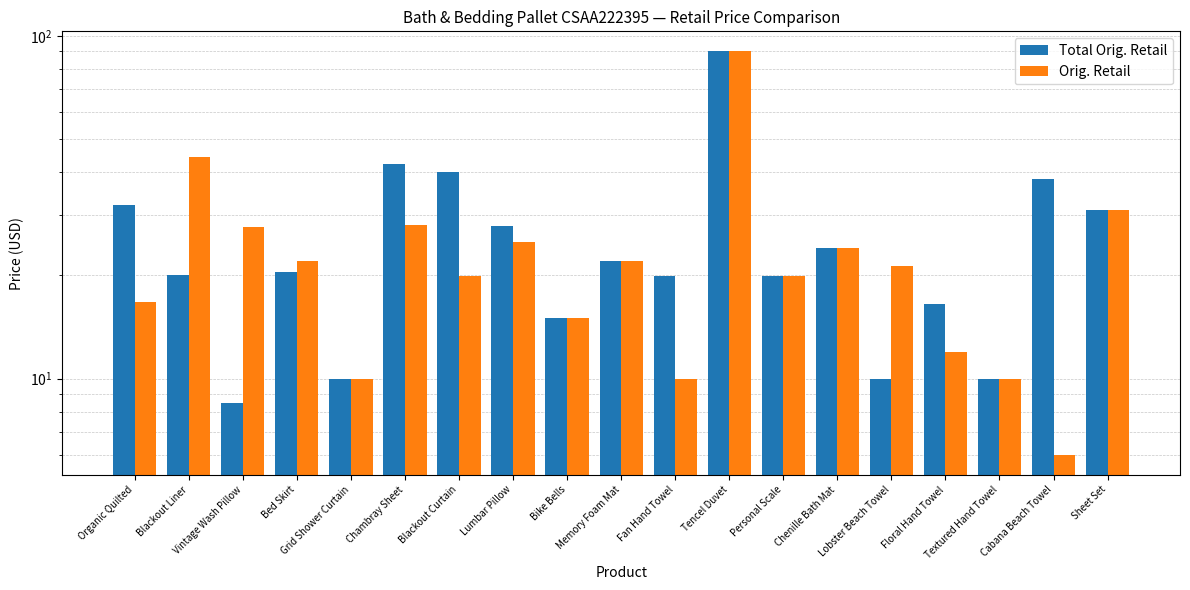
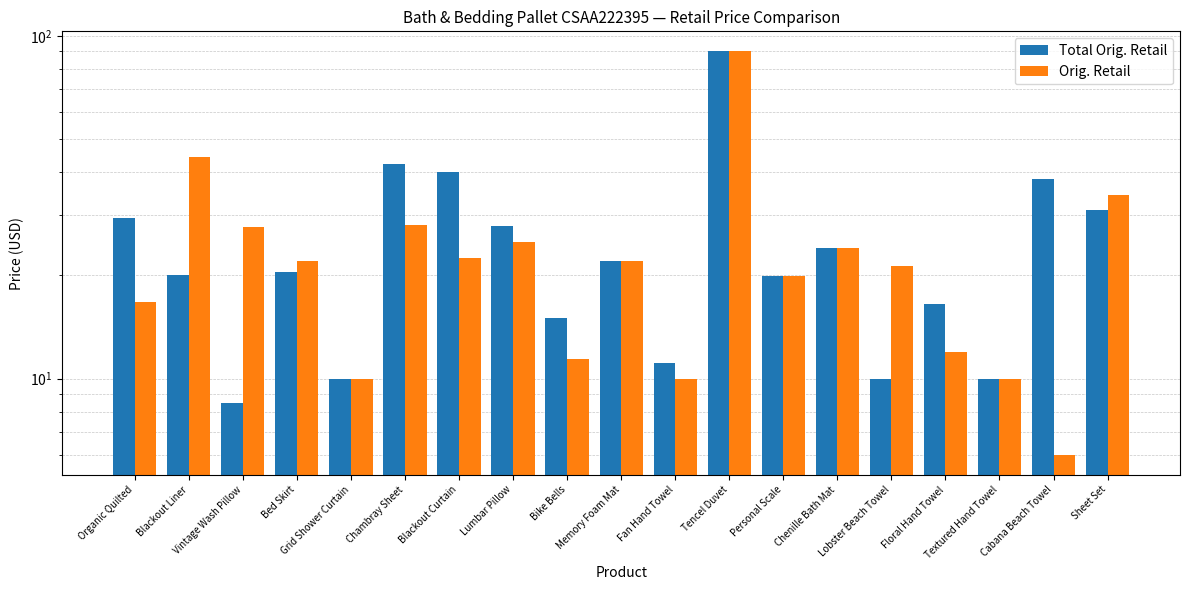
  {
    "Total Orig. Retail": {
-     "Organic Quilted": 32,
+     "Organic Quilted": 29,
      "Blackout Liner": 20,
      "Vintage Wash Pillow": 8.5,
      "Bed Skirt": 20,
      "Grid Shower Curtain": 10.0,
      "Chambray Sheet": 42,
      "Blackout Curtain": 40,
      "Lumbar Pillow": 28,
      "Bike Bells": 15,
      "Memory Foam Mat": 22,
-     "Fan Hand Towel": 20,
+     "Fan Hand Towel": 11.1,
      "Tencel Duvet": 90,
      "Personal Scale": 20,
      "Chenille Bath Mat": 24,
      "Lobster Beach Towel": 10.0,
      "Floral Hand Towel": 17,
      "Textured Hand Towel": 10.0,
      "Cabana Beach Towel": 38,
      "Sheet Set": 31
    },
    "Orig. Retail": {
      "Organic Quilted": 17,
      "Blackout Liner": 44,
      "Vintage Wash Pillow": 28,
      "Bed Skirt": 22,
      "Grid Shower Curtain": 10.0,
      "Chambray Sheet": 28,
-     "Blackout Curtain": 20,
+     "Blackout Curtain": 22,
      "Lumbar Pillow": 25,
-     "Bike Bells": 15,
+     "Bike Bells": 11.4,
      "Memory Foam Mat": 22,
      "Fan Hand Towel": 10.0,
      "Tencel Duvet": 90,
      "Personal Scale": 20,
      "Chenille Bath Mat": 24,
      "Lobster Beach Towel": 21,
      "Floral Hand Towel": 12.0,
      "Textured Hand Towel": 10.0,
      "Cabana Beach Towel": 6.0,
-     "Sheet Set": 31
+     "Sheet Set": 34
    }
  }
